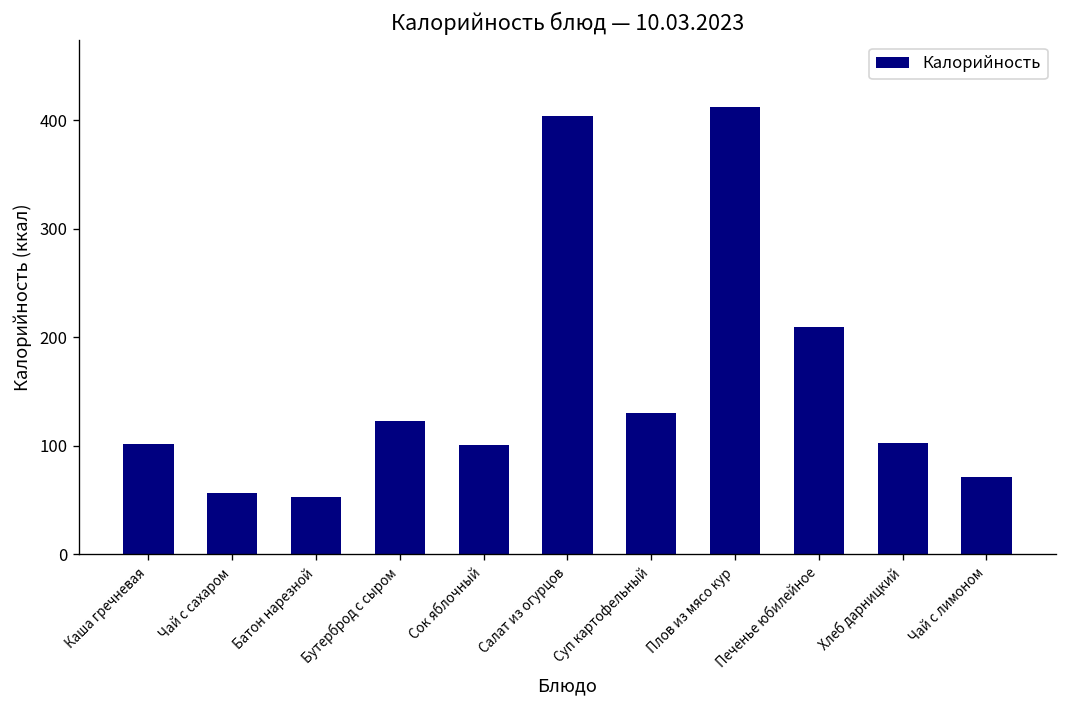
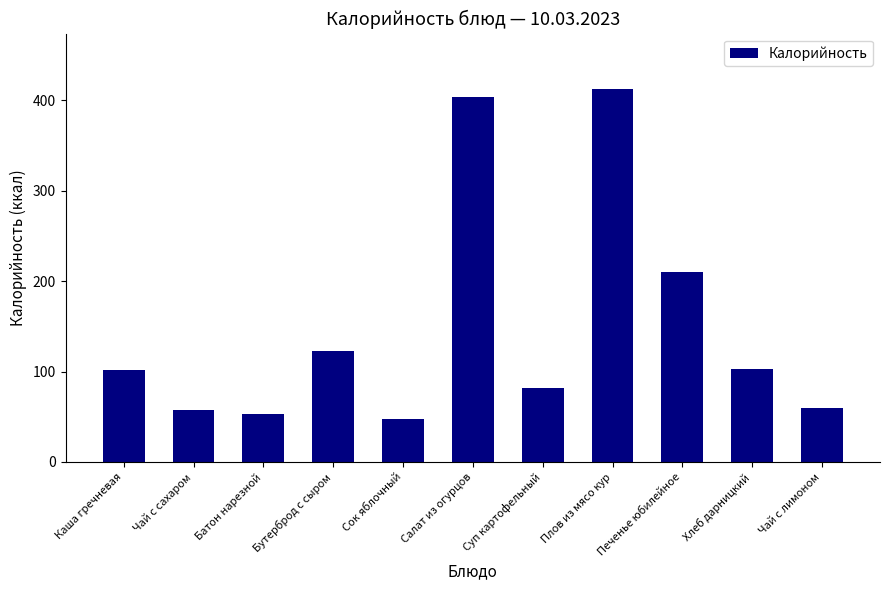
  {
    "Каша гречневая": 100,
    "Чай с сахаром": 60,
    "Батон нарезной": 50,
    "Бутерброд с сыром": 120,
-   "Сок яблочный": 100,
+   "Сок яблочный": 50,
    "Салат из огурцов": 400,
-   "Суп картофельный": 130,
+   "Суп картофельный": 80,
    "Плов из мясо кур": 410,
    "Печенье юбилейное": 210,
    "Хлеб дарницкий": 100,
-   "Чай с лимоном": 70
+   "Чай с лимоном": 60
  }
